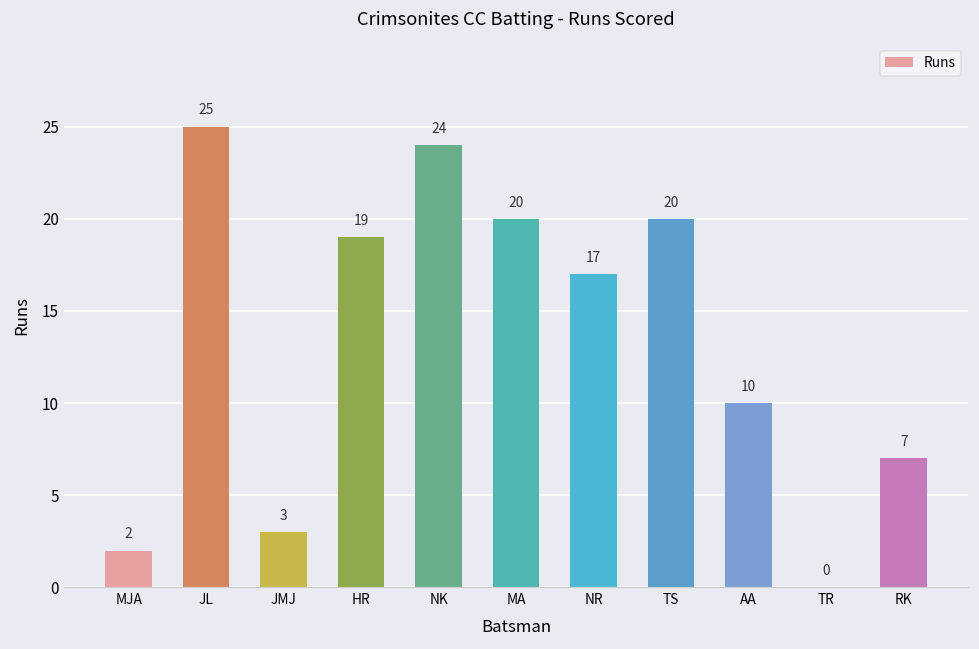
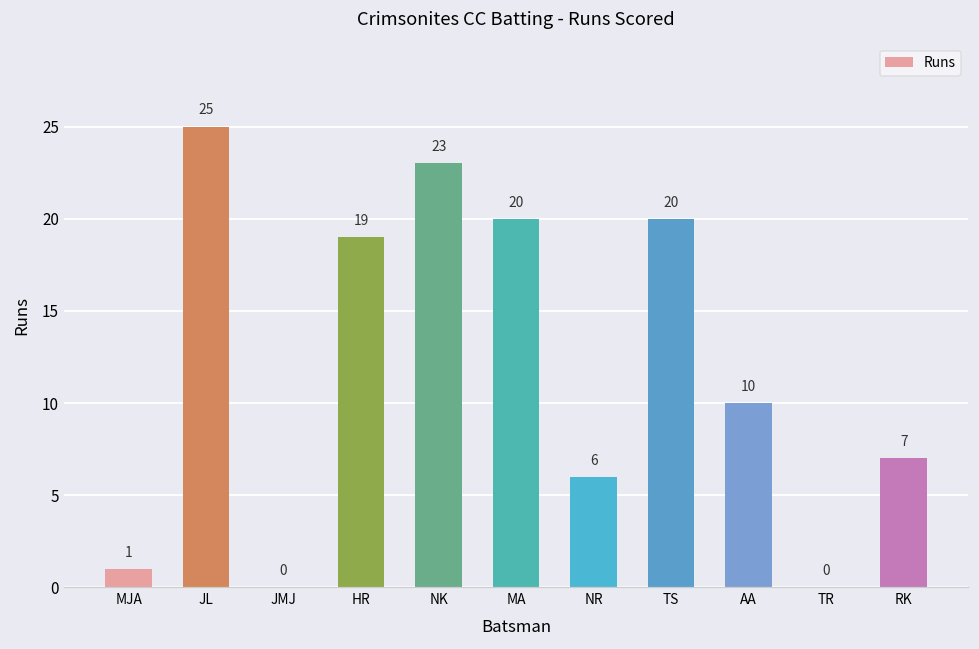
  {
-   "MJA": 2,
+   "MJA": 1,
    "JL": 25,
-   "JMJ": 3,
+   "JMJ": 0,
    "HR": 19,
-   "NK": 24,
+   "NK": 23,
    "MA": 20,
-   "NR": 17,
+   "NR": 6,
    "TS": 20,
    "AA": 10,
    "TR": 0,
    "RK": 7
  }
